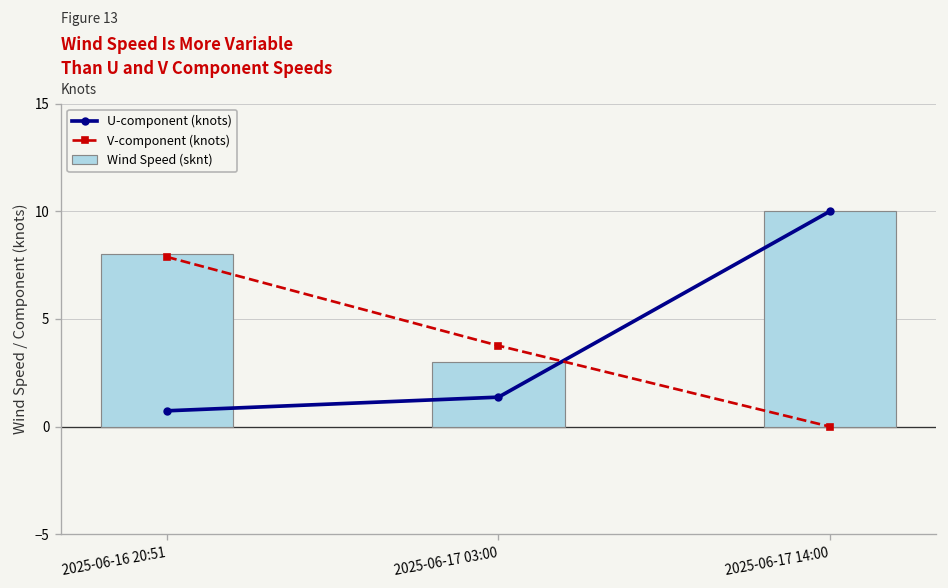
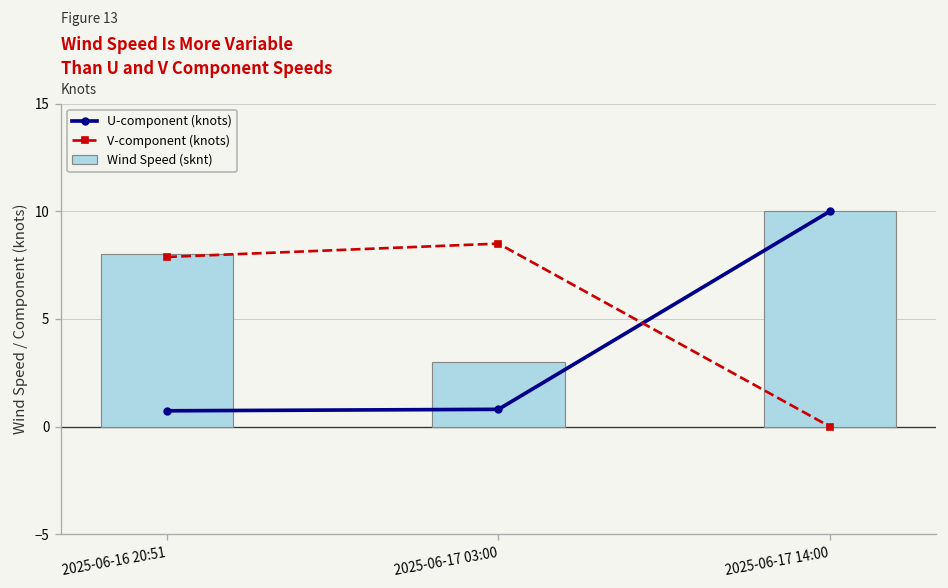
  {
    "U-component (knots)": {
      "2025-06-16 20:51": 0.7,
-     "2025-06-17 03:00": 1.4,
+     "2025-06-17 03:00": 0.8,
      "2025-06-17 14:00": 10.0
    },
    "Wind Speed (sknt)": {
      "2025-06-16 20:51": 8.0,
      "2025-06-17 03:00": 3.0,
      "2025-06-17 14:00": 10.0
    },
    "V-component (knots)": {
      "2025-06-16 20:51": 7.9,
-     "2025-06-17 03:00": 3.8,
+     "2025-06-17 03:00": 8.5,
      "2025-06-17 14:00": 0.0
    }
  }
